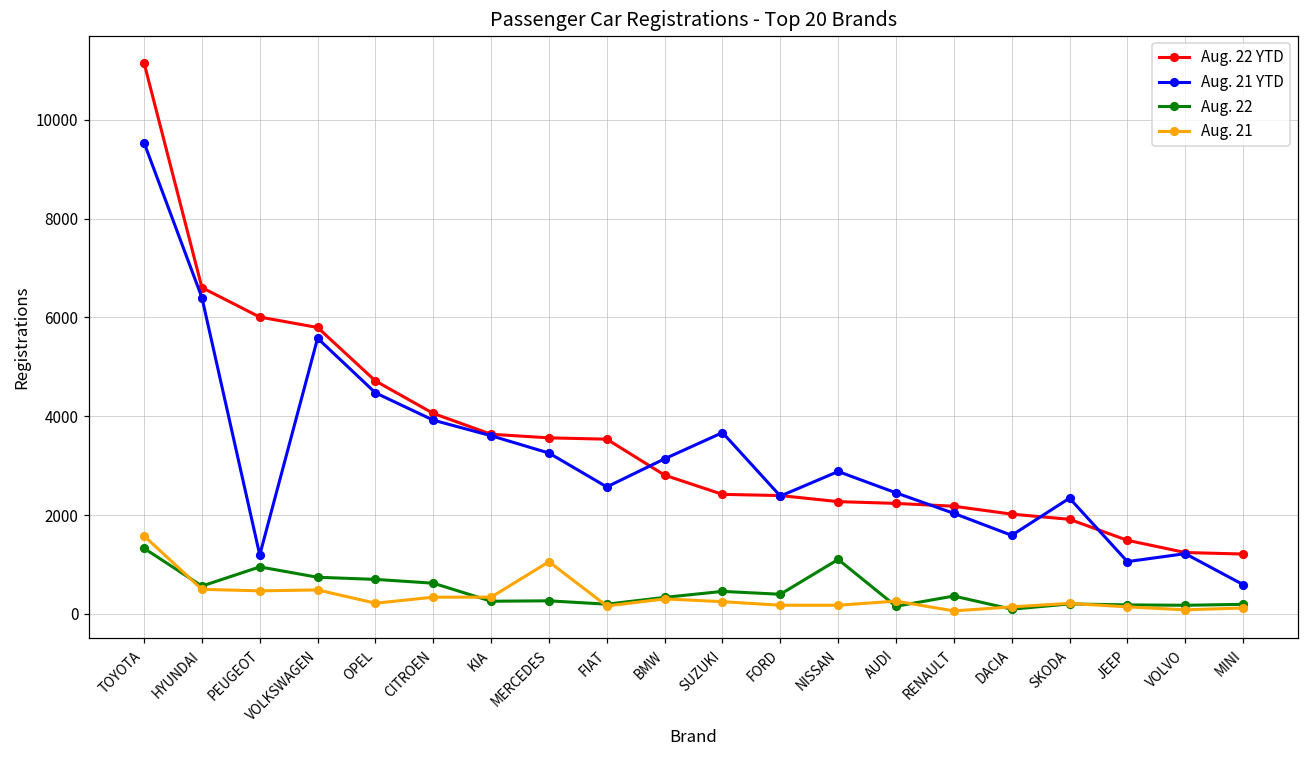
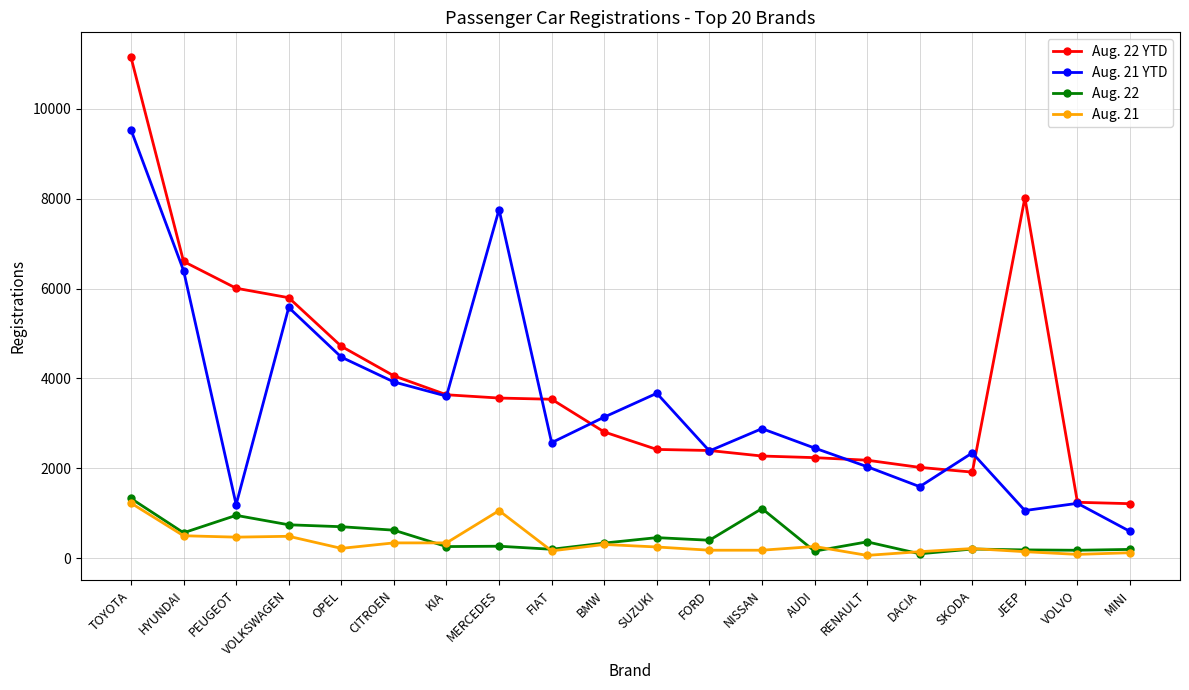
  {
    "Aug. 22 YTD": {
      "TOYOTA": 11200,
      "HYUNDAI": 6600,
      "PEUGEOT": 6000,
      "VOLKSWAGEN": 5800,
      "OPEL": 4700,
      "CITROEN": 4100,
      "MERCEDES": 3600,
      "FIAT": 3500,
      "BMW": 2800,
      "SUZUKI": 2400,
      "NISSAN": 2300,
      "AUDI": 2200,
      "RENAULT": 2200,
      "DACIA": 2000,
      "SKODA": 1900,
-     "JEEP": 1500,
+     "JEEP": 8000,
      "MINI": 1200
    },
    "Aug. 21 YTD": {
      "TOYOTA": 9500,
      "HYUNDAI": 6400,
      "PEUGEOT": 1200,
      "VOLKSWAGEN": 5600,
      "OPEL": 4500,
      "CITROEN": 3900,
-     "MERCEDES": 3300,
+     "MERCEDES": 7800,
      "FIAT": 2600,
      "BMW": 3100,
      "SUZUKI": 3700,
      "NISSAN": 2900,
      "AUDI": 2400,
      "RENAULT": 2000,
      "DACIA": 1600,
      "SKODA": 2300,
      "JEEP": 1100,
      "MINI": 600
    },
    "Aug. 22": {
      "TOYOTA": 1300,
      "HYUNDAI": 600,
      "PEUGEOT": 1000,
      "VOLKSWAGEN": 700,
      "OPEL": 700,
      "CITROEN": 600,
      "KIA": 300,
      "MERCEDES": 300,
      "SUZUKI": 500,
      "FORD": 400,
      "NISSAN": 1100,
      "AUDI": 200,
      "RENAULT": 400,
      "VOLVO": 200,
      "MINI": 200
    },
    "Aug. 21": {
-     "TOYOTA": 1600,
+     "TOYOTA": 1200,
      "HYUNDAI": 500,
      "PEUGEOT": 500,
      "VOLKSWAGEN": 500,
      "OPEL": 200,
      "CITROEN": 300,
      "KIA": 300,
      "MERCEDES": 1100,
      "SUZUKI": 200,
      "FORD": 200,
      "NISSAN": 200,
      "AUDI": 300,
      "RENAULT": 100,
      "VOLVO": 100,
      "MINI": 100
    }
  }
